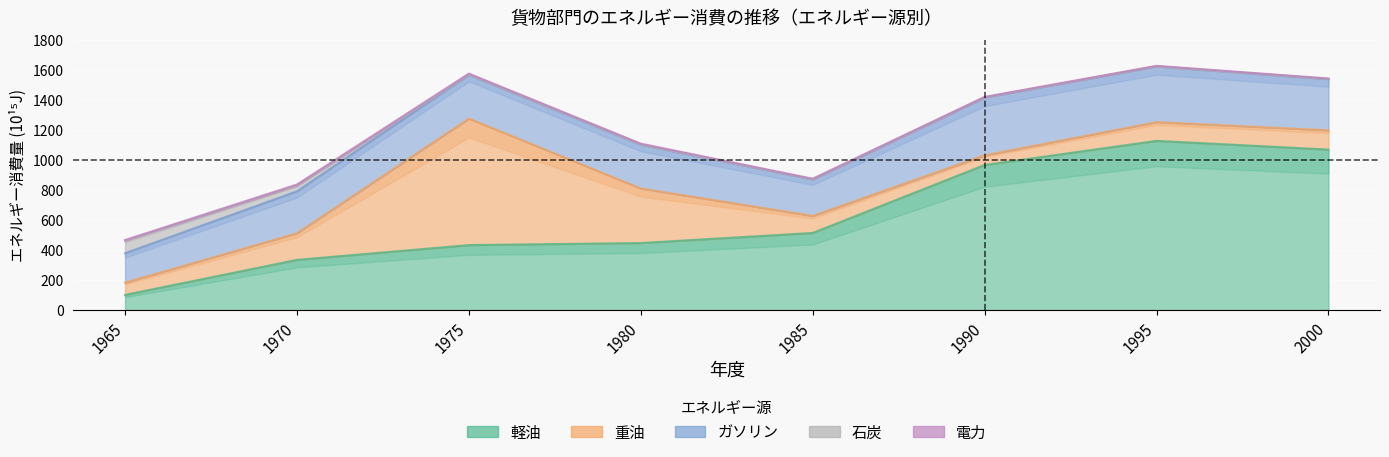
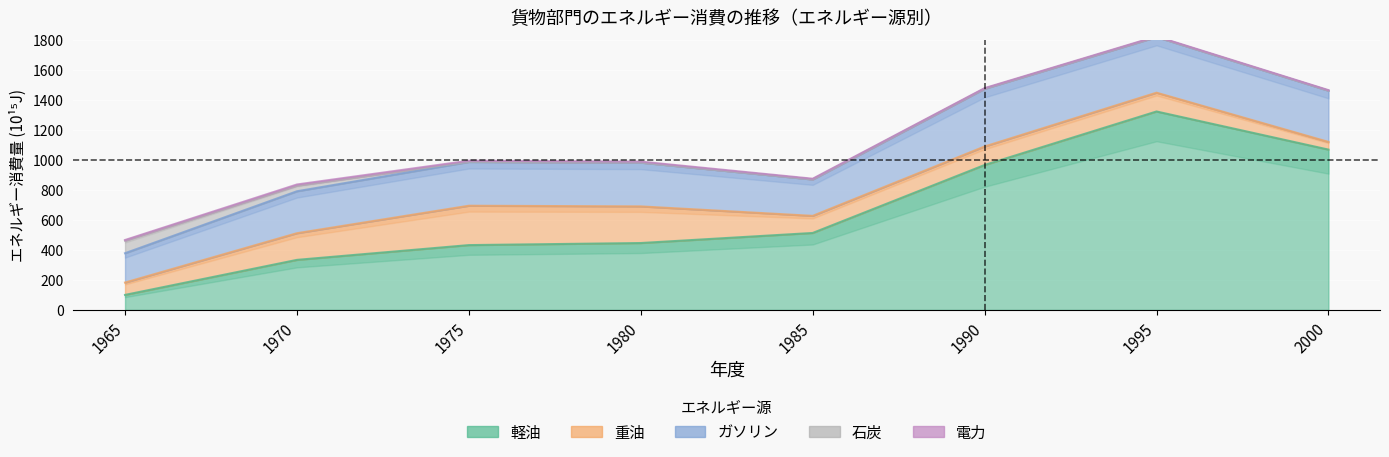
  {
    "軽油": {
      "1965": 100,
      "1970": 330,
      "1975": 430,
      "1980": 450,
      "1985": 510,
      "1990": 970,
-     "1995": 1130,
+     "1995": 1320,
      "2000": 1070
    },
    "重油": {
      "1965": 80,
      "1970": 180,
-     "1975": 840,
-     "1980": 360,
+     "1975": 260,
+     "1980": 240,
      "1985": 110,
-     "1990": 60,
+     "1990": 120,
      "1995": 130,
-     "2000": 130
+     "2000": 50
    }
  }
